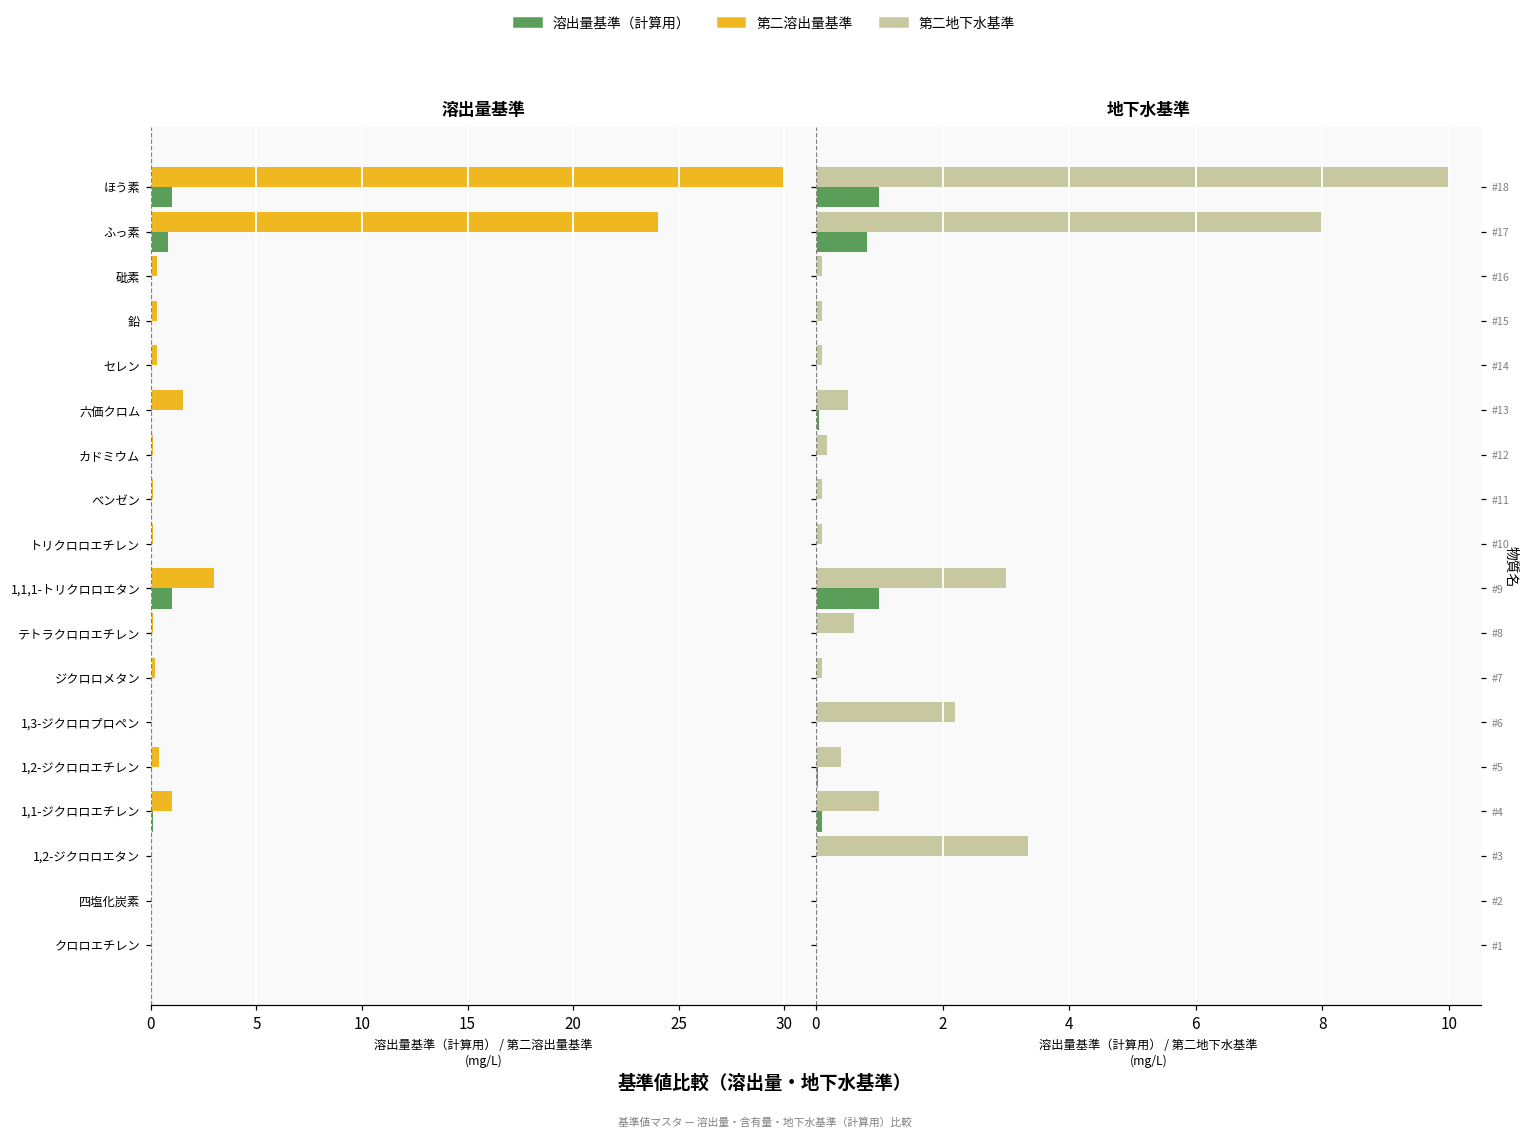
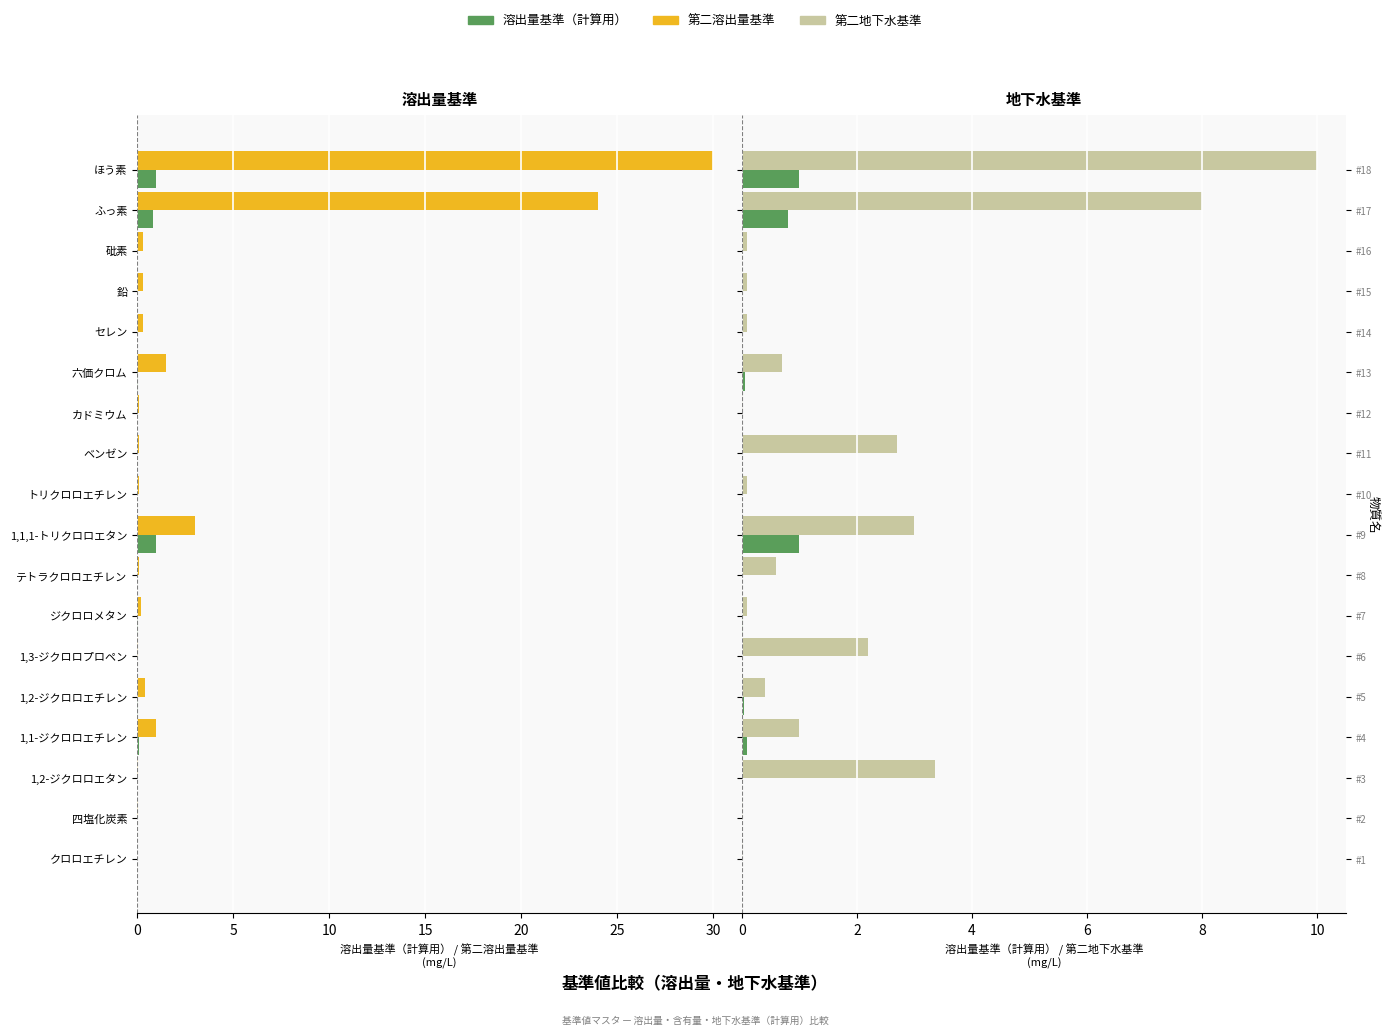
  {
    "地下水基準": {
      "溶出量基準（計算用）": {
        "#18": 1.0,
        "#17": 0.8,
        "#13": 0.1,
        "#9": 1.0,
        "#4": 0.1
      },
      "第二地下水基準": {
        "#18": 10.0,
        "#17": 8.0,
        "#16": 0.1,
        "#15": 0.1,
        "#14": 0.1,
-       "#13": 0.5,
-       "#12": 0.2,
-       "#11": 0.1,
+       "#13": 0.7,
+       "#12": 0.0,
+       "#11": 2.7,
        "#10": 0.1,
        "#9": 3.0,
        "#8": 0.6,
        "#7": 0.1,
        "#6": 2.2,
        "#5": 0.4,
        "#4": 1.0,
        "#3": 3.4
      }
    }
  }
